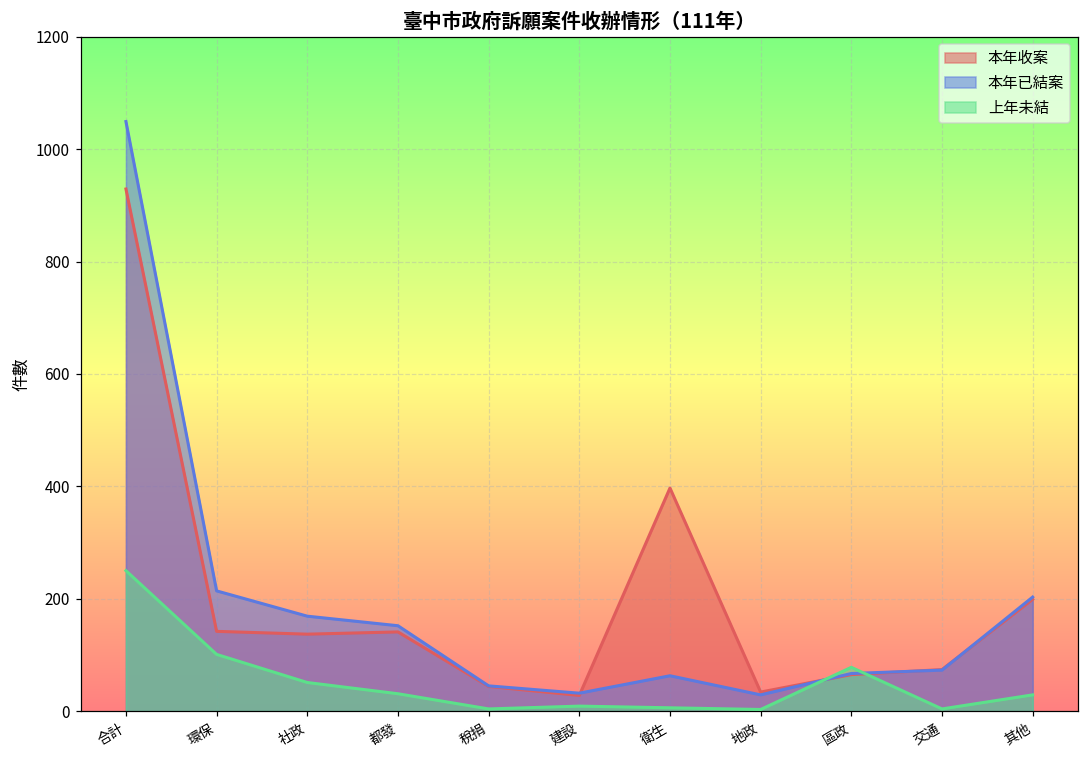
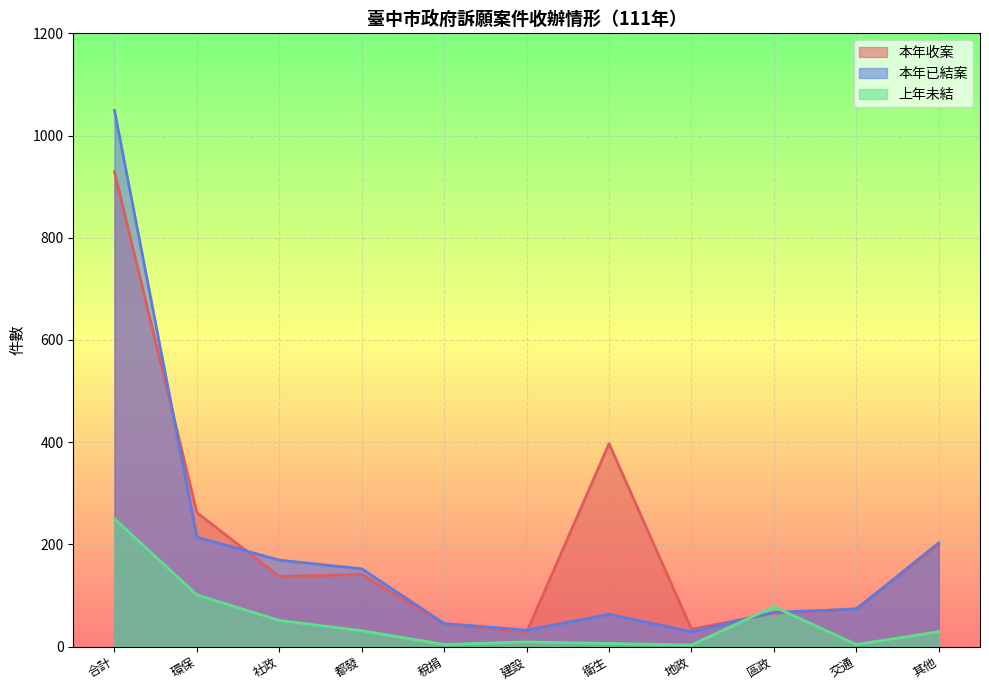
  {
    "本年收案": {
      "合計": 930,
-     "環保": 140,
+     "環保": 260,
      "社政": 140,
      "都發": 140,
      "衛生": 400,
      "地政": 30
    },
    "本年已結案": {
      "合計": 1050,
      "環保": 210,
      "社政": 170,
      "都發": 150,
      "衛生": 60,
      "地政": 30
    },
    "上年未結": {
      "合計": 250,
      "環保": 100,
      "社政": 50,
      "都發": 30,
      "稅捐": 0,
      "建設": 10,
      "衛生": 10,
      "地政": 0,
      "區政": 80,
      "交通": 0,
      "其他": 30
    }
  }
